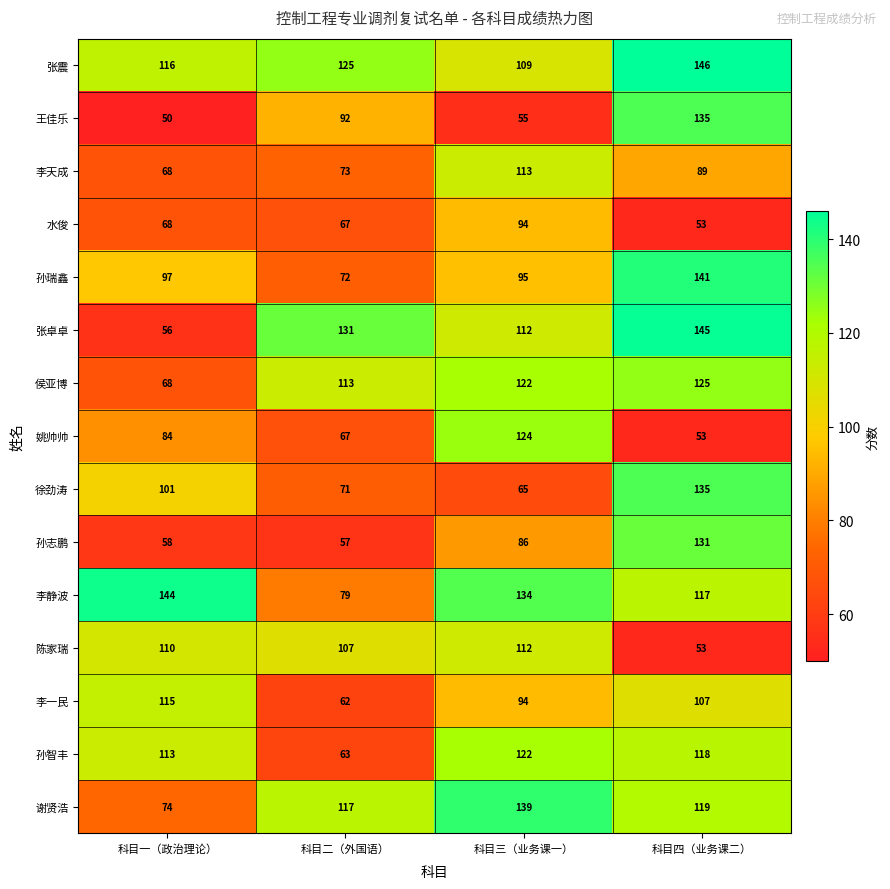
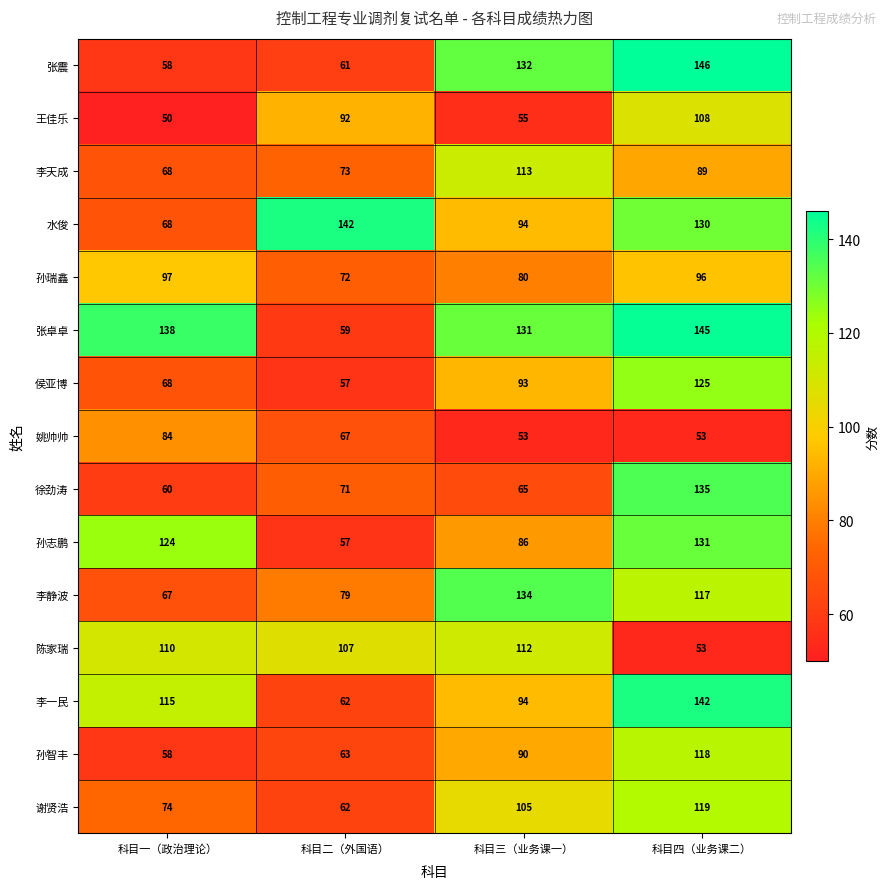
  {
    "张震": {
-     "科目一（政治理论）": 116,
-     "科目二（外国语）": 125,
-     "科目三（业务课一）": 109,
+     "科目一（政治理论）": 58,
+     "科目二（外国语）": 61,
+     "科目三（业务课一）": 132,
      "科目四（业务课二）": 146
    },
    "王佳乐": {
      "科目一（政治理论）": 50,
      "科目二（外国语）": 92,
      "科目三（业务课一）": 55,
-     "科目四（业务课二）": 135
+     "科目四（业务课二）": 108
    },
    "李天成": {
      "科目一（政治理论）": 68,
      "科目二（外国语）": 73,
      "科目三（业务课一）": 113,
      "科目四（业务课二）": 89
    },
    "水俊": {
      "科目一（政治理论）": 68,
-     "科目二（外国语）": 67,
+     "科目二（外国语）": 142,
      "科目三（业务课一）": 94,
-     "科目四（业务课二）": 53
+     "科目四（业务课二）": 130
    },
    "孙瑞鑫": {
      "科目一（政治理论）": 97,
      "科目二（外国语）": 72,
-     "科目三（业务课一）": 95,
-     "科目四（业务课二）": 141
+     "科目三（业务课一）": 80,
+     "科目四（业务课二）": 96
    },
    "张卓卓": {
-     "科目一（政治理论）": 56,
-     "科目二（外国语）": 131,
-     "科目三（业务课一）": 112,
+     "科目一（政治理论）": 138,
+     "科目二（外国语）": 59,
+     "科目三（业务课一）": 131,
      "科目四（业务课二）": 145
    },
    "侯亚博": {
      "科目一（政治理论）": 68,
-     "科目二（外国语）": 113,
-     "科目三（业务课一）": 122,
+     "科目二（外国语）": 57,
+     "科目三（业务课一）": 93,
      "科目四（业务课二）": 125
    },
    "姚帅帅": {
      "科目一（政治理论）": 84,
      "科目二（外国语）": 67,
-     "科目三（业务课一）": 124,
+     "科目三（业务课一）": 53,
      "科目四（业务课二）": 53
    },
    "徐劲涛": {
-     "科目一（政治理论）": 101,
+     "科目一（政治理论）": 60,
      "科目二（外国语）": 71,
      "科目三（业务课一）": 65,
      "科目四（业务课二）": 135
    },
    "孙志鹏": {
-     "科目一（政治理论）": 58,
+     "科目一（政治理论）": 124,
      "科目二（外国语）": 57,
      "科目三（业务课一）": 86,
      "科目四（业务课二）": 131
    },
    "李静波": {
-     "科目一（政治理论）": 144,
+     "科目一（政治理论）": 67,
      "科目二（外国语）": 79,
      "科目三（业务课一）": 134,
      "科目四（业务课二）": 117
    },
    "陈家瑞": {
      "科目一（政治理论）": 110,
      "科目二（外国语）": 107,
      "科目三（业务课一）": 112,
      "科目四（业务课二）": 53
    },
    "李一民": {
      "科目一（政治理论）": 115,
      "科目二（外国语）": 62,
      "科目三（业务课一）": 94,
-     "科目四（业务课二）": 107
+     "科目四（业务课二）": 142
    },
    "孙智丰": {
-     "科目一（政治理论）": 113,
+     "科目一（政治理论）": 58,
      "科目二（外国语）": 63,
-     "科目三（业务课一）": 122,
+     "科目三（业务课一）": 90,
      "科目四（业务课二）": 118
    },
    "谢贤浩": {
      "科目一（政治理论）": 74,
-     "科目二（外国语）": 117,
-     "科目三（业务课一）": 139,
+     "科目二（外国语）": 62,
+     "科目三（业务课一）": 105,
      "科目四（业务课二）": 119
    }
  }
